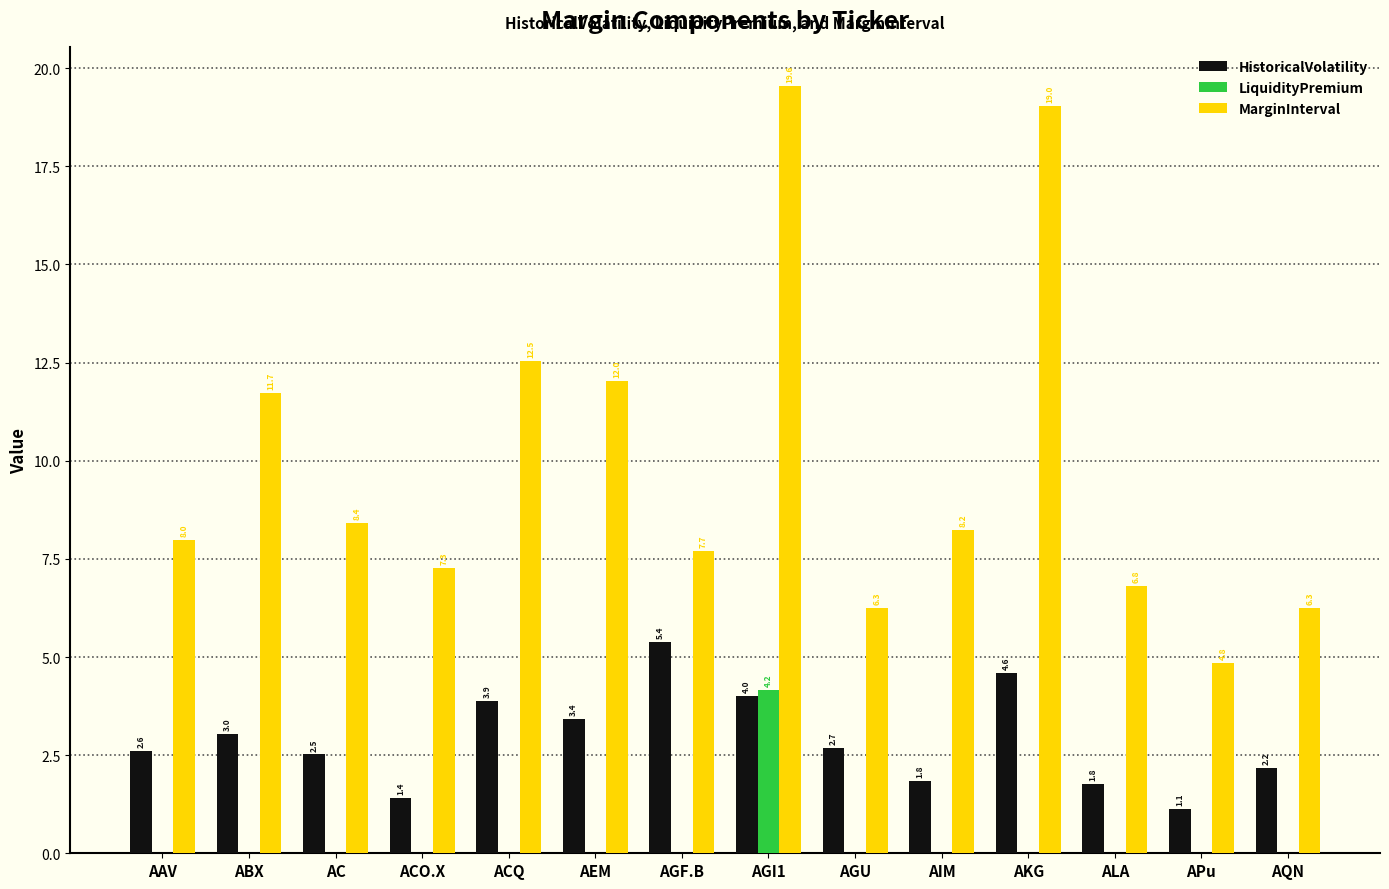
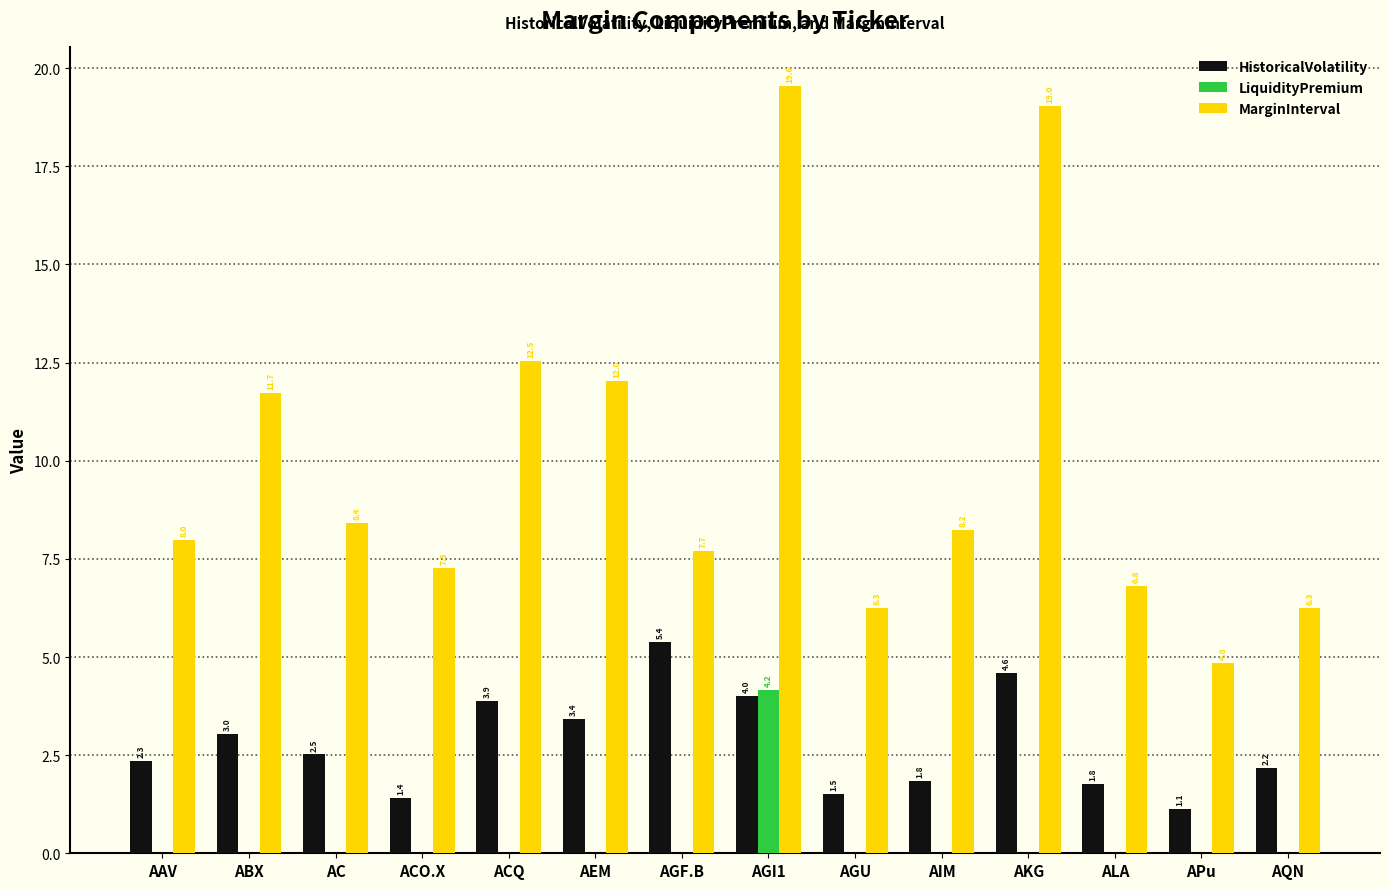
  {
    "HistoricalVolatility": {
-     "AAV": 2.6,
+     "AAV": 2.3,
      "ABX": 3.0,
      "AC": 2.5,
      "ACO.X": 1.4,
      "ACQ": 3.9,
      "AEM": 3.4,
      "AGF.B": 5.4,
      "AGI1": 4.0,
-     "AGU": 2.7,
+     "AGU": 1.5,
      "AIM": 1.8,
      "AKG": 4.6,
      "ALA": 1.8,
      "APu": 1.1,
      "AQN": 2.2
    },
    "LiquidityPremium": {
      "AGI1": 4.2
    },
    "MarginInterval": {
      "AAV": 8.0,
      "ABX": 11.7,
      "AC": 8.4,
      "ACO.X": 7.3,
      "ACQ": 12.5,
      "AEM": 12.0,
      "AGF.B": 7.7,
      "AGI1": 19.6,
      "AGU": 6.3,
      "AIM": 8.2,
      "AKG": 19.0,
      "ALA": 6.8,
      "APu": 4.8,
      "AQN": 6.3
    }
  }
